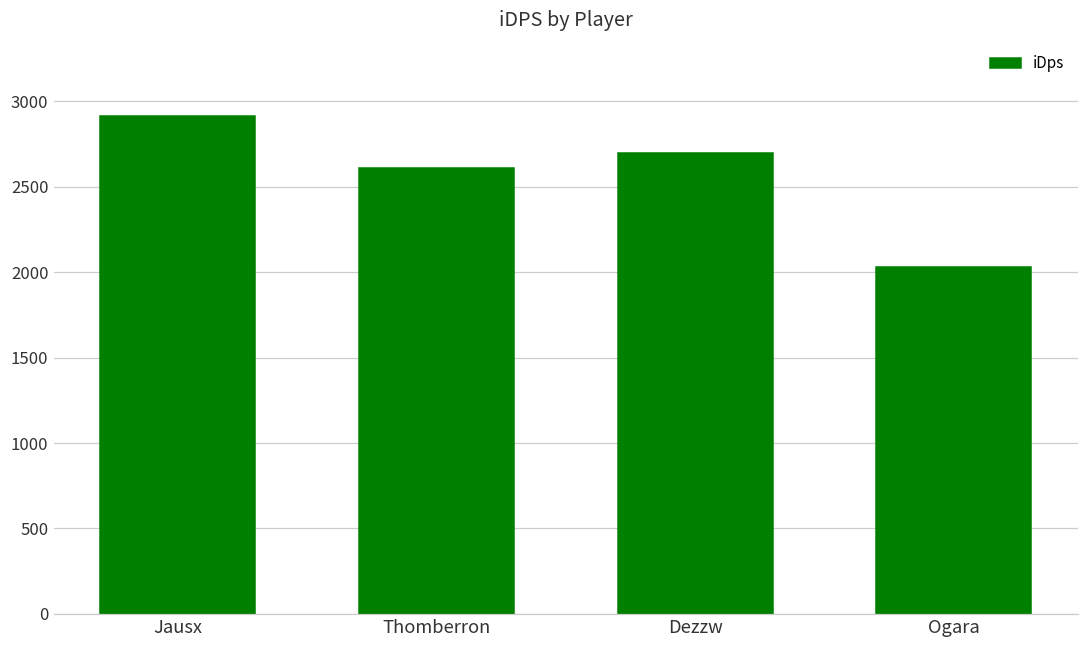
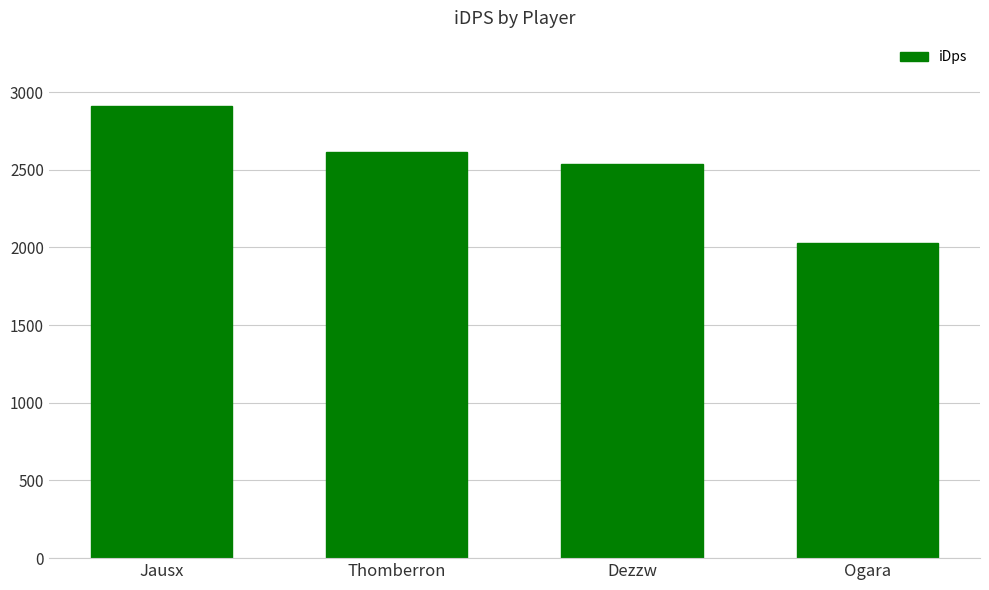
  {
    "Jausx": 2910,
    "Thomberron": 2610,
-   "Dezzw": 2700,
+   "Dezzw": 2540,
    "Ogara": 2030
  }
